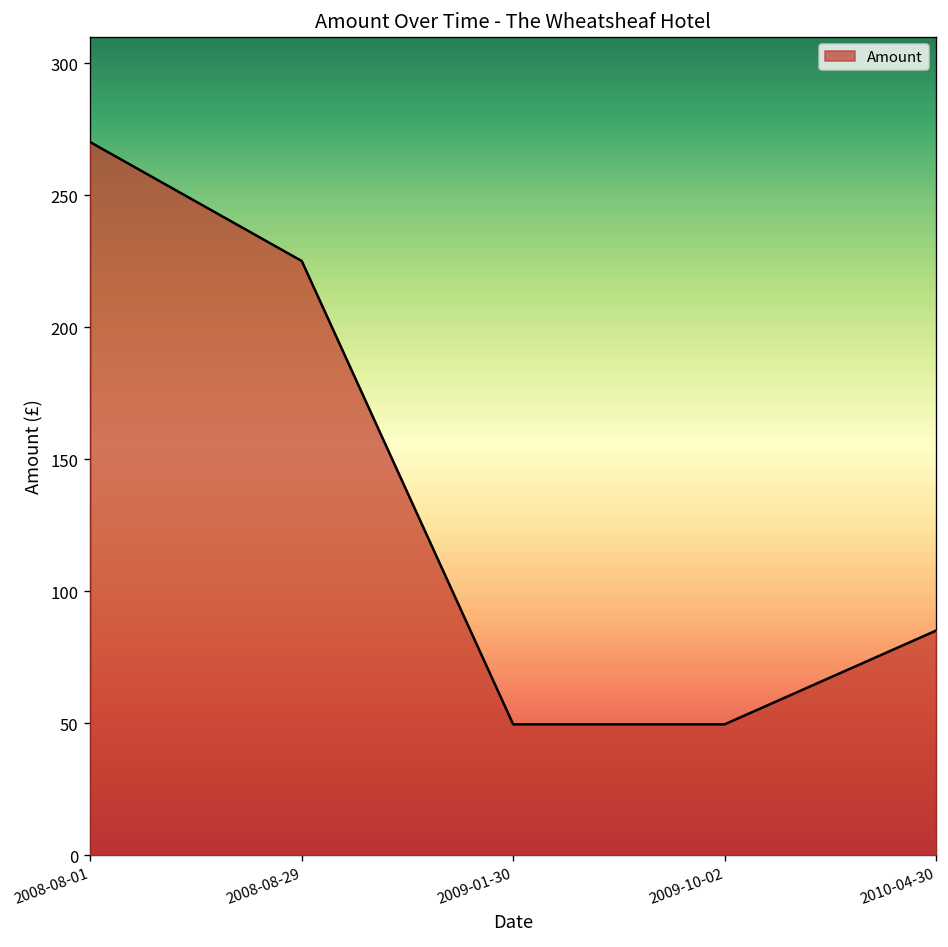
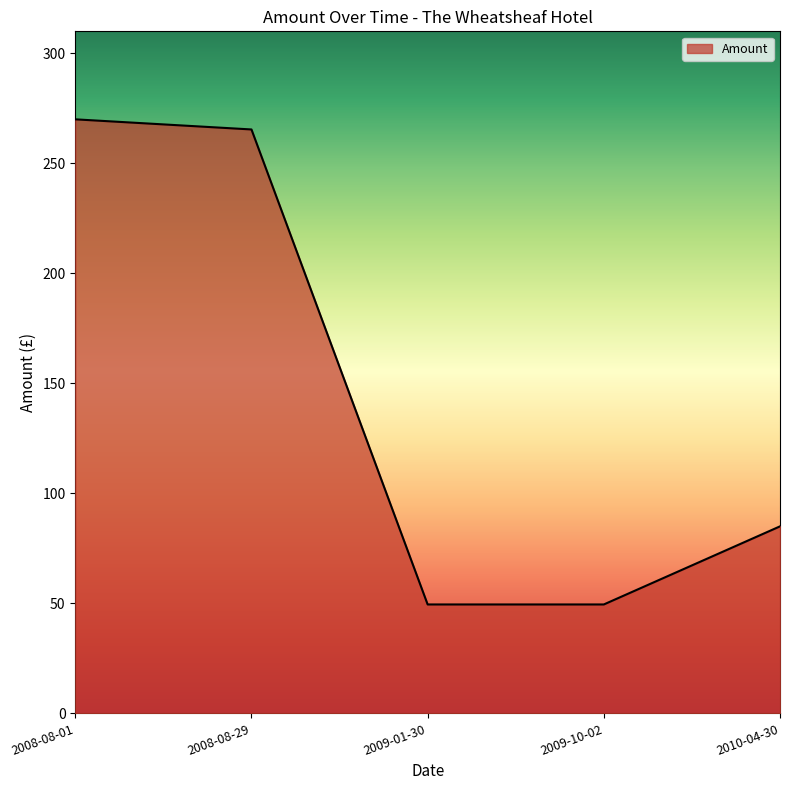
  {
    "2008-08-01": 270,
-   "2008-08-29": 225,
+   "2008-08-29": 265,
    "2009-01-30": 50,
    "2009-10-02": 50,
    "2010-04-30": 85
  }
